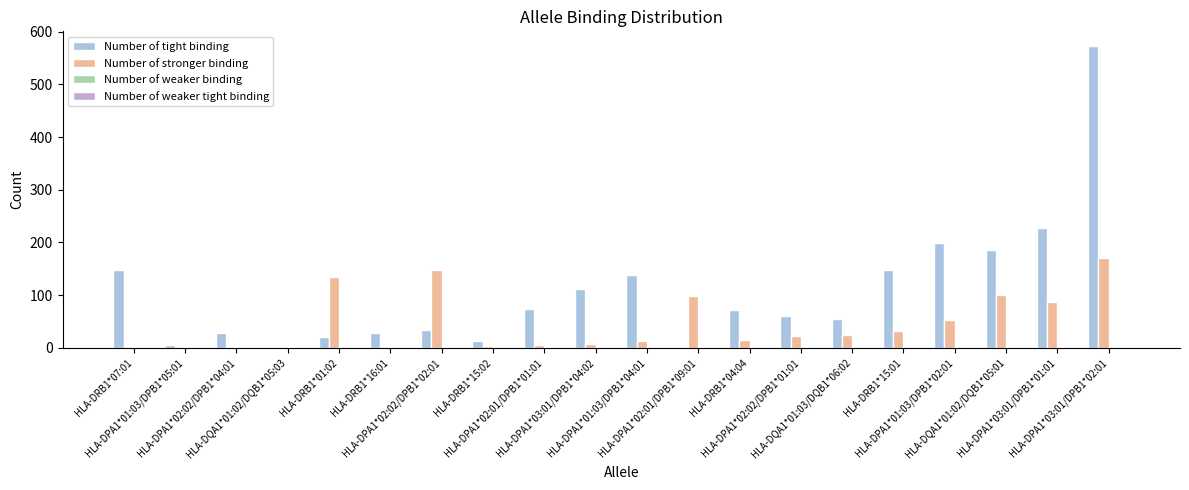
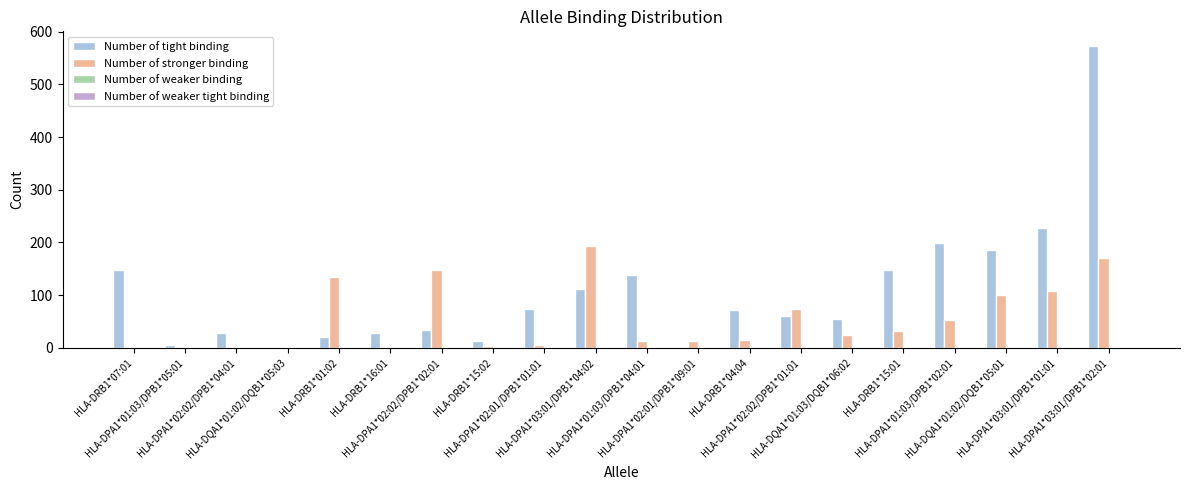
  {
    "Number of stronger binding": {
      "HLA-DRB1*01:02": 140,
      "HLA-DPA1*02:02/DPB1*02:01": 150,
      "HLA-DPA1*02:01/DPB1*01:01": 10,
-     "HLA-DPA1*03:01/DPB1*04:02": 10,
+     "HLA-DPA1*03:01/DPB1*04:02": 190,
      "HLA-DPA1*01:03/DPB1*04:01": 10,
-     "HLA-DPA1*02:01/DPB1*09:01": 100,
+     "HLA-DPA1*02:01/DPB1*09:01": 10,
      "HLA-DRB1*04:04": 20,
-     "HLA-DPA1*02:02/DPB1*01:01": 20,
+     "HLA-DPA1*02:02/DPB1*01:01": 70,
      "HLA-DQA1*01:03/DQB1*06:02": 20,
      "HLA-DRB1*15:01": 30,
      "HLA-DPA1*01:03/DPB1*02:01": 50,
      "HLA-DQA1*01:02/DQB1*05:01": 100,
-     "HLA-DPA1*03:01/DPB1*01:01": 90,
+     "HLA-DPA1*03:01/DPB1*01:01": 110,
      "HLA-DPA1*03:01/DPB1*02:01": 170
    }
  }
